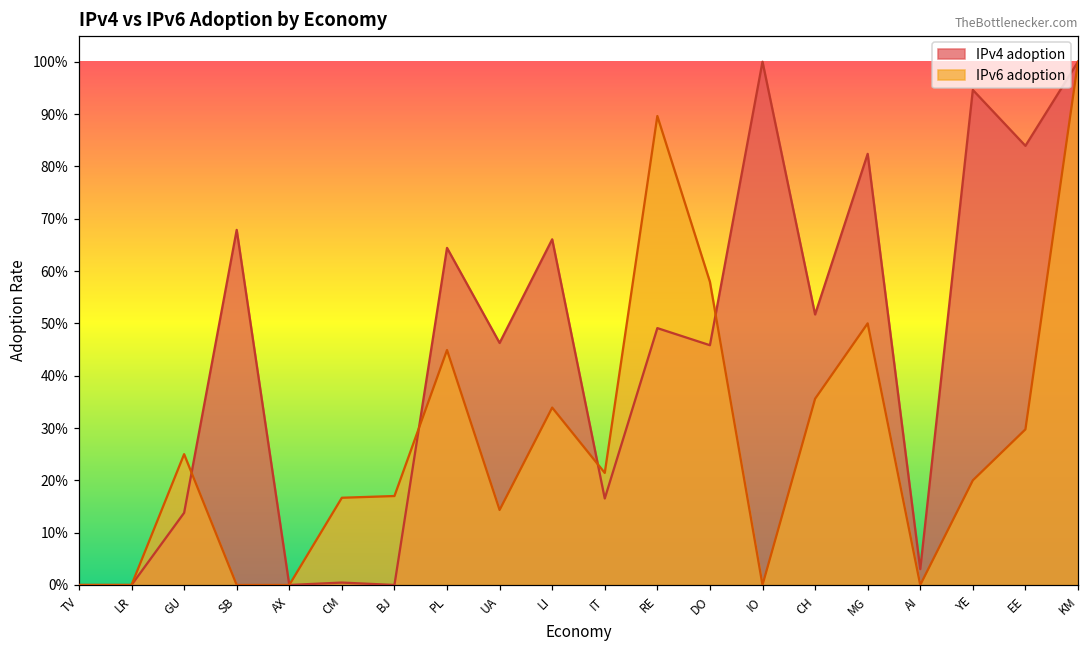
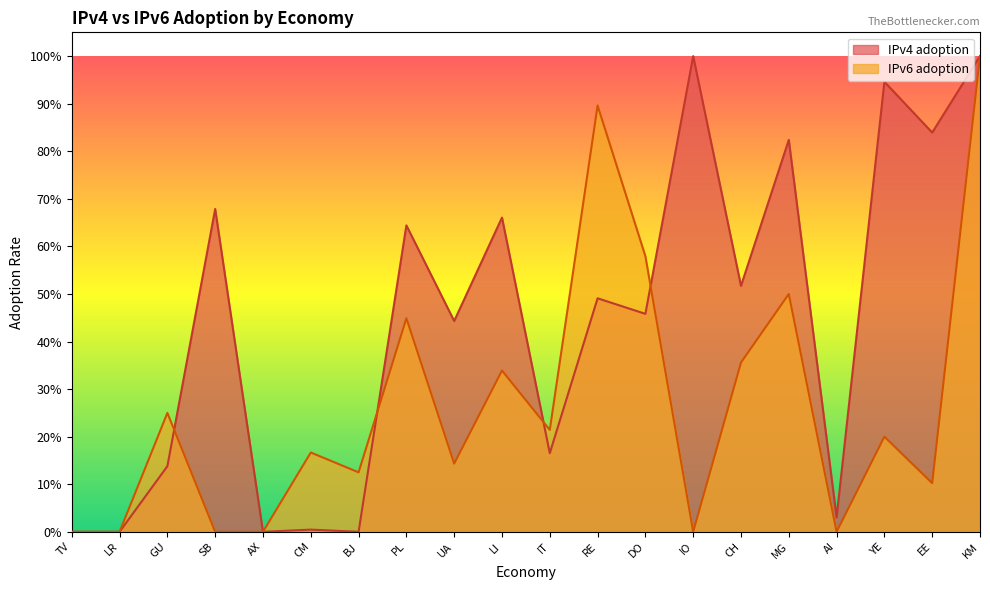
  {
    "IPv4 adoption": {
      "GU": "14%",
      "SB": "68%",
      "CM": "0%",
      "BJ": "0%",
      "PL": "64%",
-     "UA": "46%",
+     "UA": "44%",
      "LI": "66%",
      "IT": "17%",
      "RE": "49%",
      "DO": "46%",
      "IO": "100%",
      "CH": "52%",
      "MG": "82%",
      "AI": "3%",
      "YE": "95%",
      "EE": "84%"
    },
    "IPv6 adoption": {
      "GU": "25%",
      "SB": "0%",
      "CM": "17%",
-     "BJ": "17%",
+     "BJ": "13%",
      "PL": "45%",
      "UA": "14%",
      "LI": "34%",
      "IT": "21%",
      "RE": "90%",
      "DO": "58%",
      "IO": "0%",
      "CH": "36%",
      "MG": "50%",
      "AI": "0%",
      "YE": "20%",
-     "EE": "30%"
+     "EE": "10%"
    }
  }
